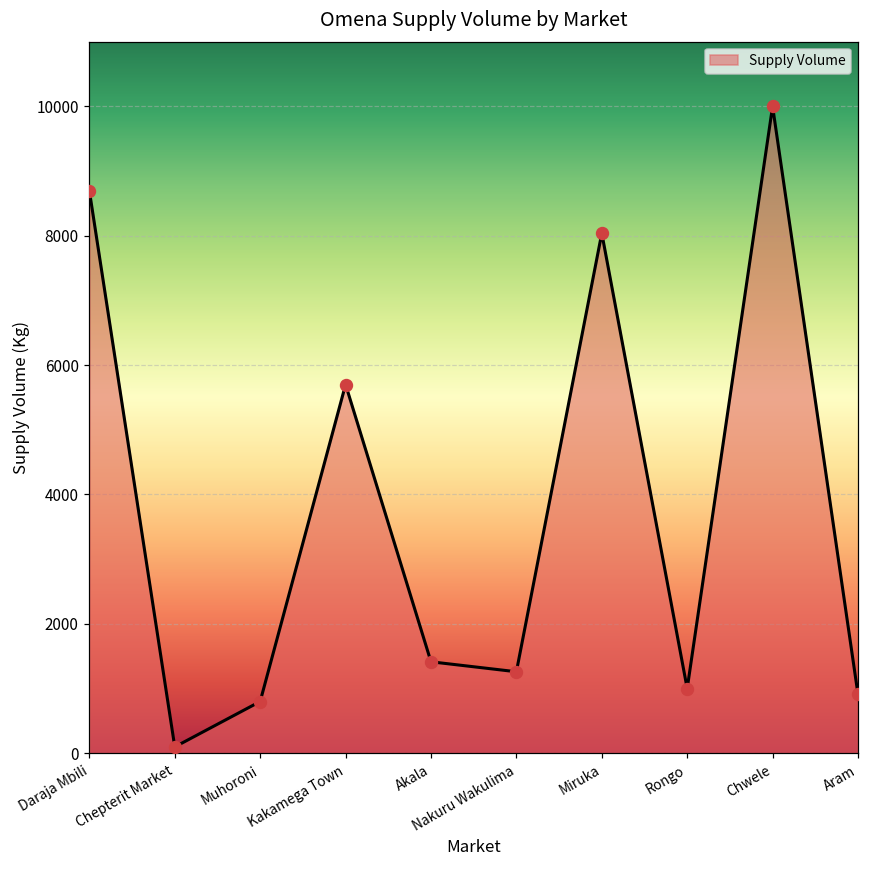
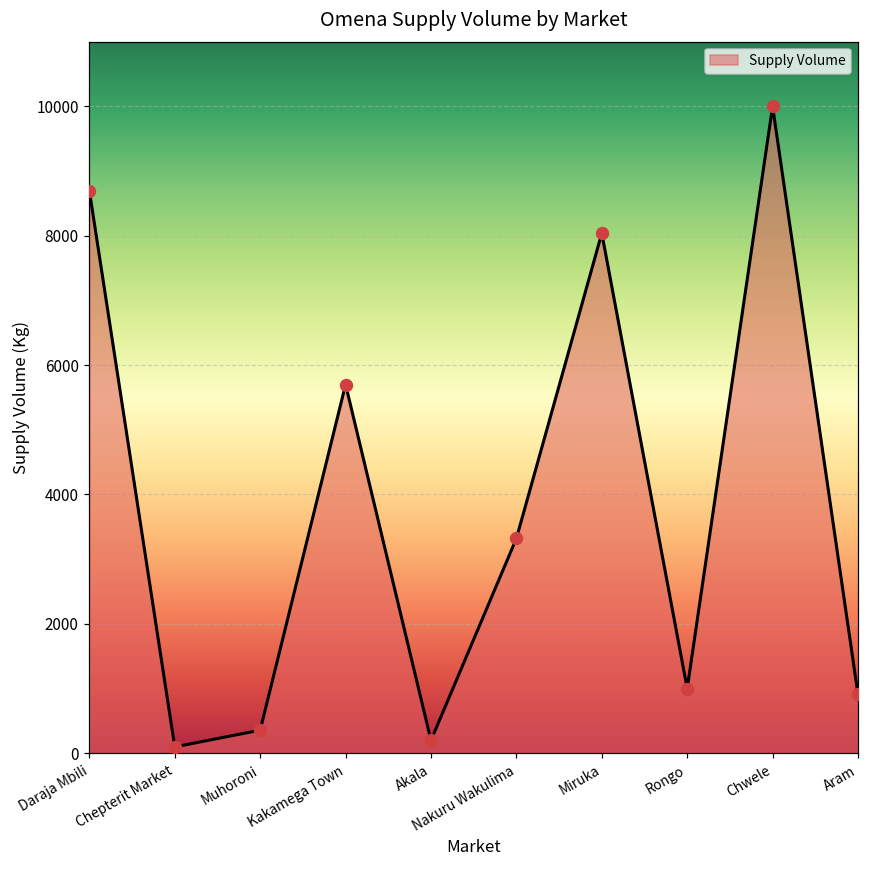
  {
    "Daraja Mbili": 8700,
    "Chepterit Market": 100,
-   "Muhoroni": 800,
+   "Muhoroni": 400,
    "Kakamega Town": 5700,
-   "Akala": 1400,
-   "Nakuru Wakulima": 1300,
+   "Akala": 200,
+   "Nakuru Wakulima": 3300,
    "Miruka": 8000,
    "Rongo": 1000,
    "Chwele": 10000,
    "Aram": 900
  }
